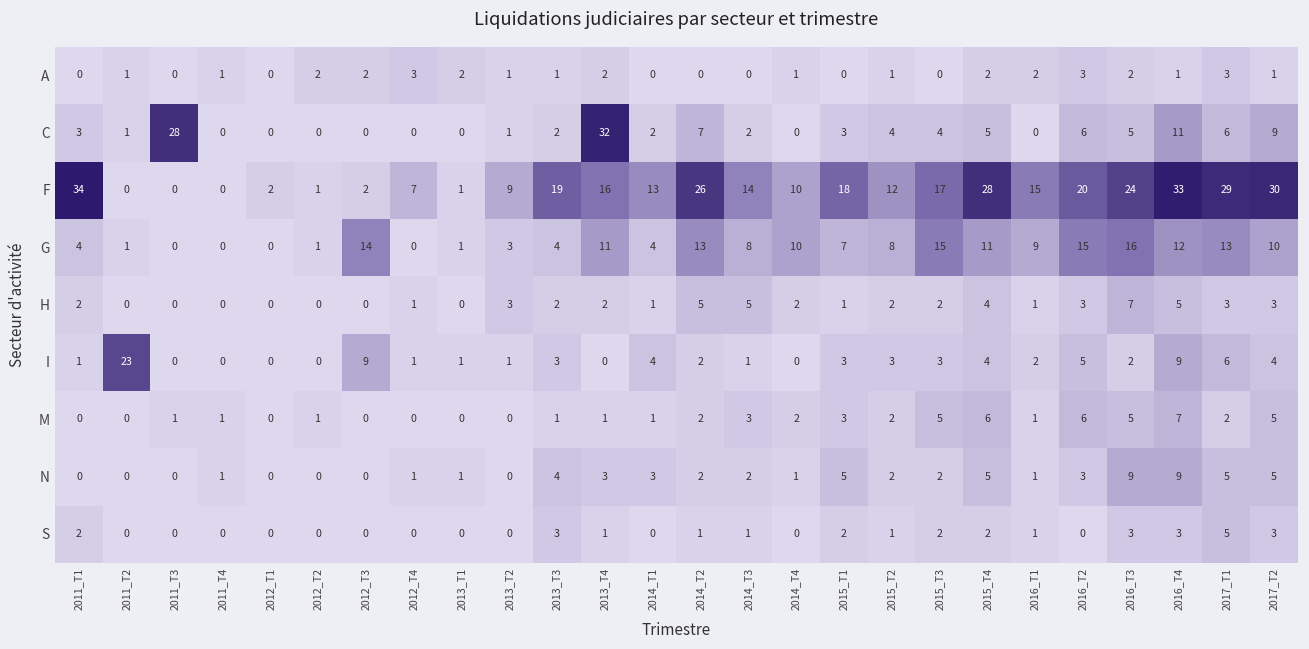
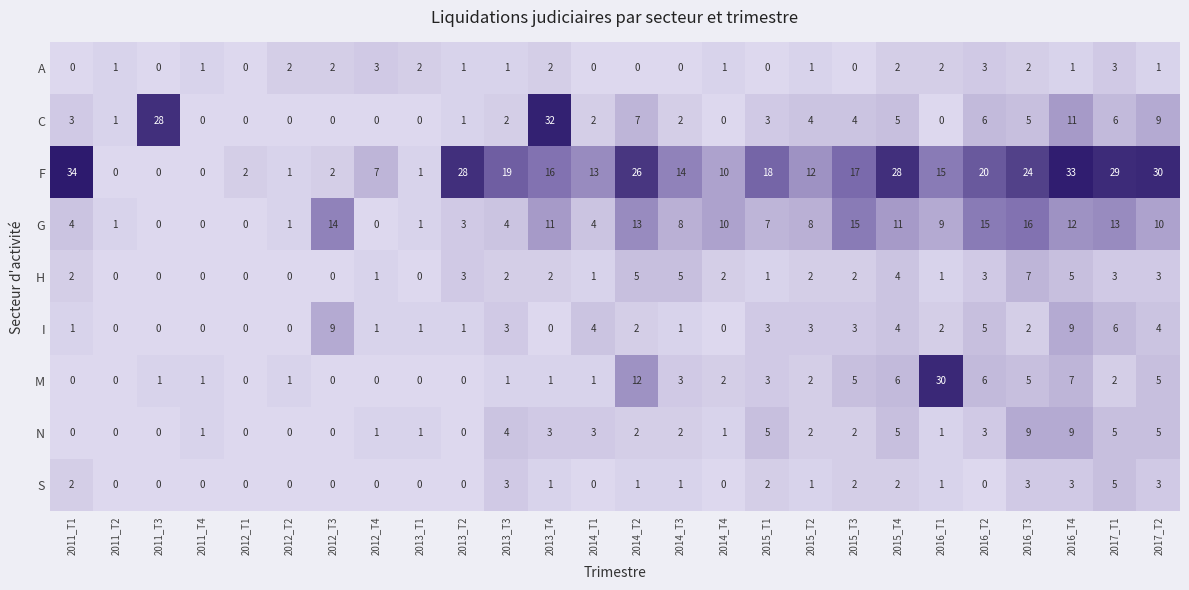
  {
    "F": {
      "2011_T1": 34,
      "2011_T2": 0,
      "2011_T3": 0,
      "2011_T4": 0,
      "2012_T1": 2,
      "2012_T2": 1,
      "2012_T3": 2,
      "2012_T4": 7,
      "2013_T1": 1,
-     "2013_T2": 9,
+     "2013_T2": 28,
      "2013_T3": 19,
      "2013_T4": 16,
      "2014_T1": 13,
      "2014_T2": 26,
      "2014_T3": 14,
      "2014_T4": 10,
      "2015_T1": 18,
      "2015_T2": 12,
      "2015_T3": 17,
      "2015_T4": 28,
      "2016_T1": 15,
      "2016_T2": 20,
      "2016_T3": 24,
      "2016_T4": 33,
      "2017_T1": 29,
      "2017_T2": 30
    },
    "I": {
      "2011_T1": 1,
-     "2011_T2": 23,
+     "2011_T2": 0,
      "2011_T3": 0,
      "2011_T4": 0,
      "2012_T1": 0,
      "2012_T2": 0,
      "2012_T3": 9,
      "2012_T4": 1,
      "2013_T1": 1,
      "2013_T2": 1,
      "2013_T3": 3,
      "2013_T4": 0,
      "2014_T1": 4,
      "2014_T2": 2,
      "2014_T3": 1,
      "2014_T4": 0,
      "2015_T1": 3,
      "2015_T2": 3,
      "2015_T3": 3,
      "2015_T4": 4,
      "2016_T1": 2,
      "2016_T2": 5,
      "2016_T3": 2,
      "2016_T4": 9,
      "2017_T1": 6,
      "2017_T2": 4
    },
    "M": {
      "2011_T1": 0,
      "2011_T2": 0,
      "2011_T3": 1,
      "2011_T4": 1,
      "2012_T1": 0,
      "2012_T2": 1,
      "2012_T3": 0,
      "2012_T4": 0,
      "2013_T1": 0,
      "2013_T2": 0,
      "2013_T3": 1,
      "2013_T4": 1,
      "2014_T1": 1,
-     "2014_T2": 2,
+     "2014_T2": 12,
      "2014_T3": 3,
      "2014_T4": 2,
      "2015_T1": 3,
      "2015_T2": 2,
      "2015_T3": 5,
      "2015_T4": 6,
-     "2016_T1": 1,
+     "2016_T1": 30,
      "2016_T2": 6,
      "2016_T3": 5,
      "2016_T4": 7,
      "2017_T1": 2,
      "2017_T2": 5
    }
  }
